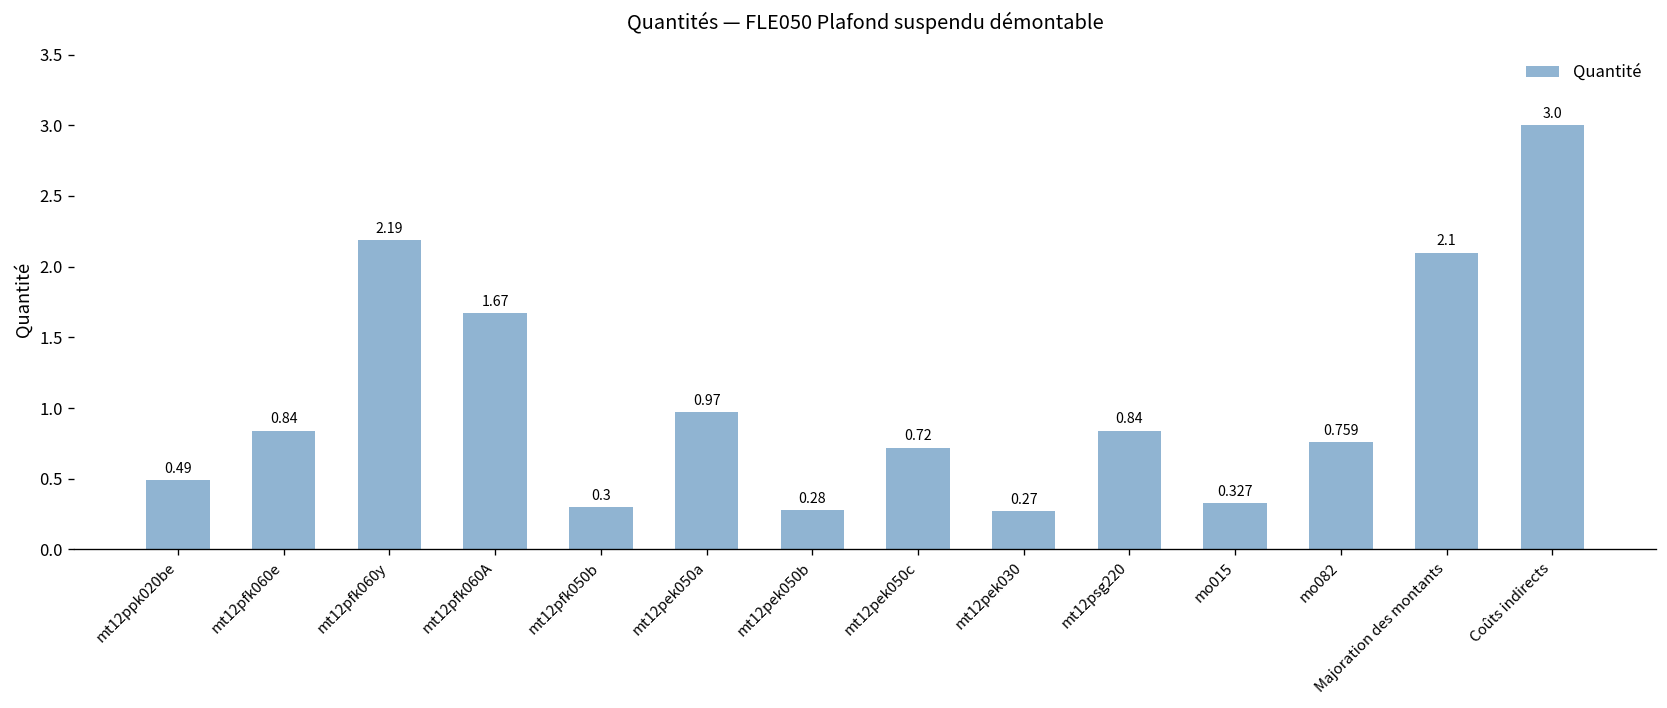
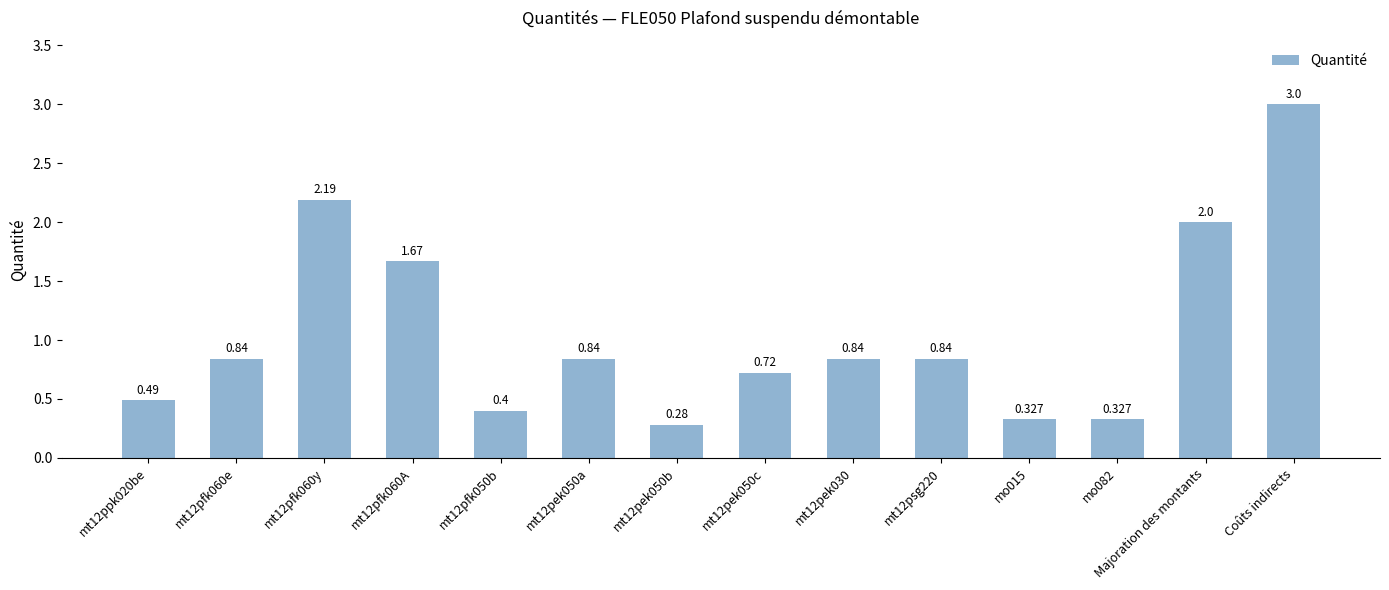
  {
    "mt12ppk020be": 0.49,
    "mt12pfk060e": 0.84,
    "mt12pfk060y": 2.19,
    "mt12pfk060A": 1.67,
-   "mt12pfk050b": 0.3,
-   "mt12pek050a": 0.97,
+   "mt12pfk050b": 0.4,
+   "mt12pek050a": 0.84,
    "mt12pek050b": 0.28,
    "mt12pek050c": 0.72,
-   "mt12pek030": 0.27,
+   "mt12pek030": 0.84,
    "mt12psg220": 0.84,
    "mo015": 0.327,
-   "mo082": 0.759,
-   "Majoration des montants": 2.1,
+   "mo082": 0.327,
+   "Majoration des montants": 2.0,
    "Coûts indirects": 3.0
  }
